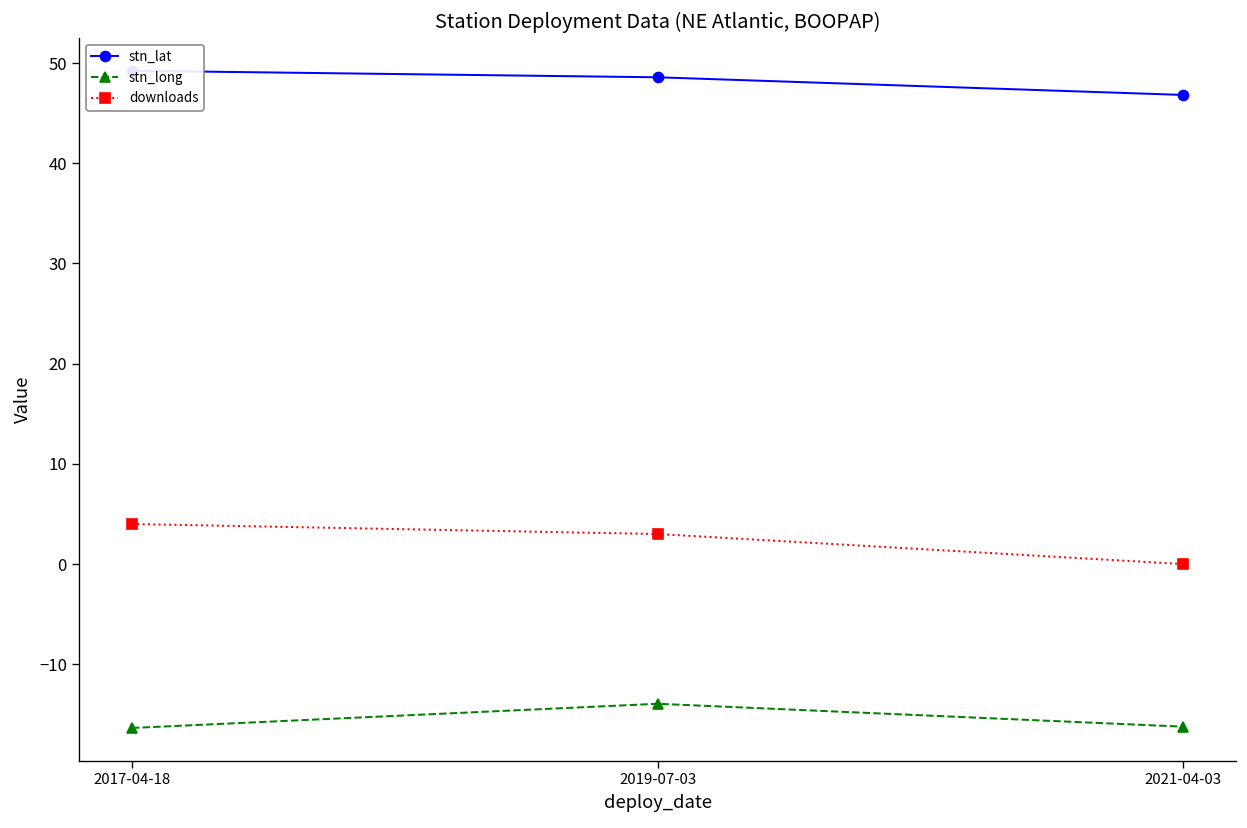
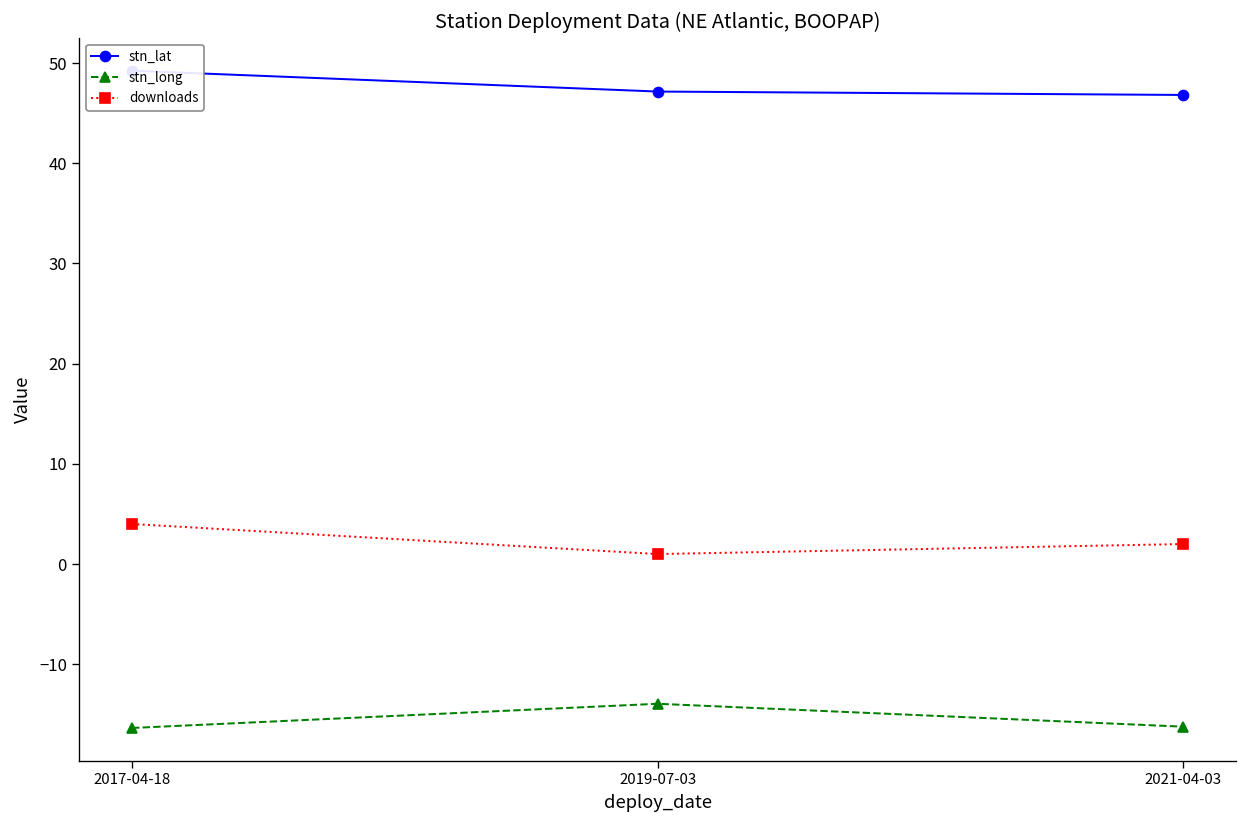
  {
    "stn_lat": {
-     "2019-07-03": 49,
+     "2019-07-03": 47,
      "2021-04-03": 47
    },
    "stn_long": {
      "2017-04-18": -16,
      "2019-07-03": -14,
      "2021-04-03": -16
    },
    "downloads": {
      "2017-04-18": 4,
-     "2019-07-03": 3,
-     "2021-04-03": 0
+     "2019-07-03": 1,
+     "2021-04-03": 2
    }
  }
